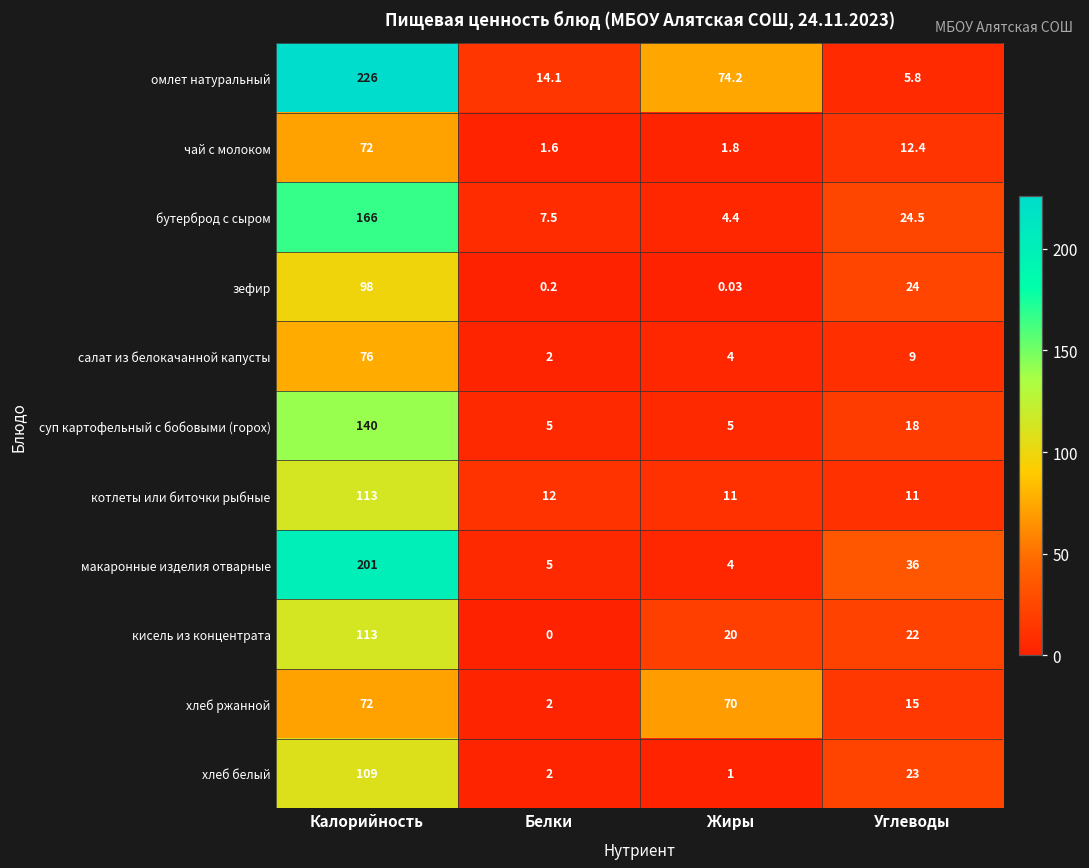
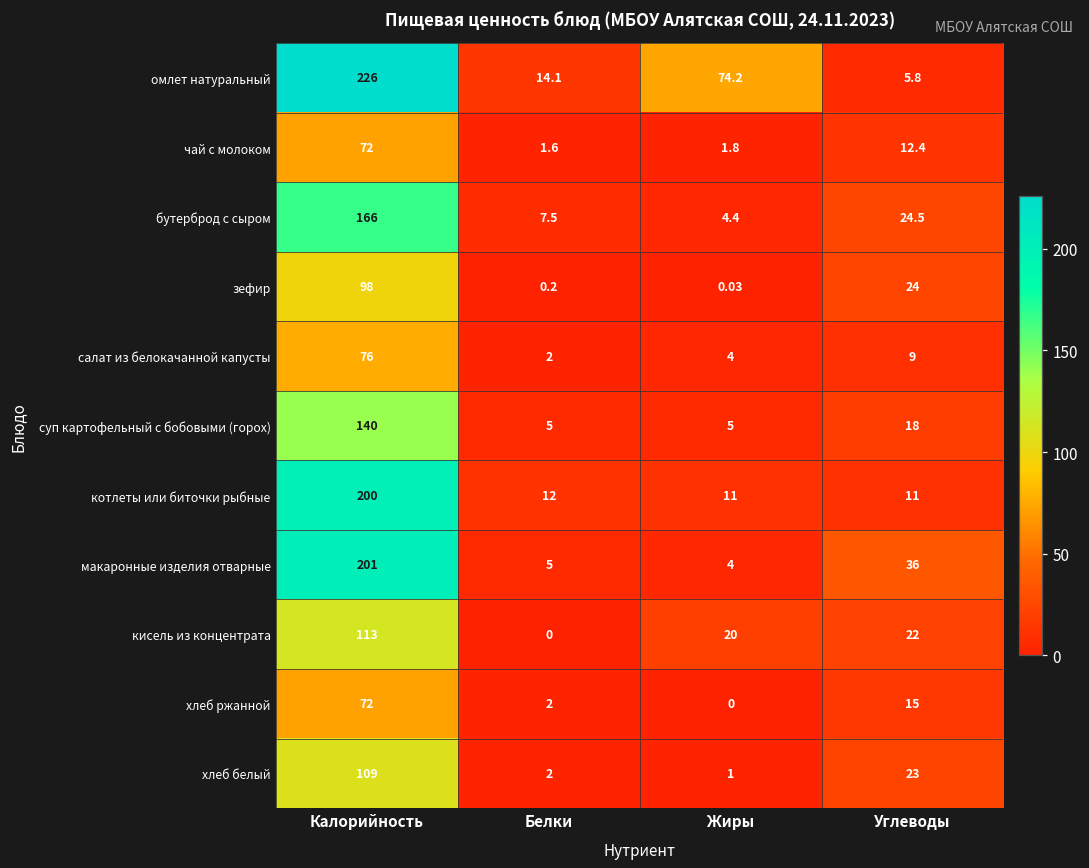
  {
    "омлет натуральный": {
      "Калорийность": 226,
      "Белки": 14.1,
      "Жиры": 74.2,
      "Углеводы": 5.8
    },
    "чай с молоком": {
      "Калорийность": 72,
      "Белки": 1.6,
      "Жиры": 1.8,
      "Углеводы": 12.4
    },
    "бутерброд с сыром": {
      "Калорийность": 166,
      "Белки": 7.5,
      "Жиры": 4.4,
      "Углеводы": 24.5
    },
    "зефир": {
      "Калорийность": 98,
      "Белки": 0.2,
      "Жиры": 0.03,
      "Углеводы": 24
    },
    "салат из белокачанной капусты": {
      "Калорийность": 76,
      "Белки": 2,
      "Жиры": 4,
      "Углеводы": 9
    },
    "суп картофельный с бобовыми (горох)": {
      "Калорийность": 140,
      "Белки": 5,
      "Жиры": 5,
      "Углеводы": 18
    },
    "котлеты или биточки рыбные": {
-     "Калорийность": 113,
+     "Калорийность": 200,
      "Белки": 12,
      "Жиры": 11,
      "Углеводы": 11
    },
    "макаронные изделия отварные": {
      "Калорийность": 201,
      "Белки": 5,
      "Жиры": 4,
      "Углеводы": 36
    },
    "кисель из концентрата": {
      "Калорийность": 113,
      "Белки": 0,
      "Жиры": 20,
      "Углеводы": 22
    },
    "хлеб ржанной": {
      "Калорийность": 72,
      "Белки": 2,
-     "Жиры": 70,
+     "Жиры": 0,
      "Углеводы": 15
    },
    "хлеб белый": {
      "Калорийность": 109,
      "Белки": 2,
      "Жиры": 1,
      "Углеводы": 23
    }
  }
